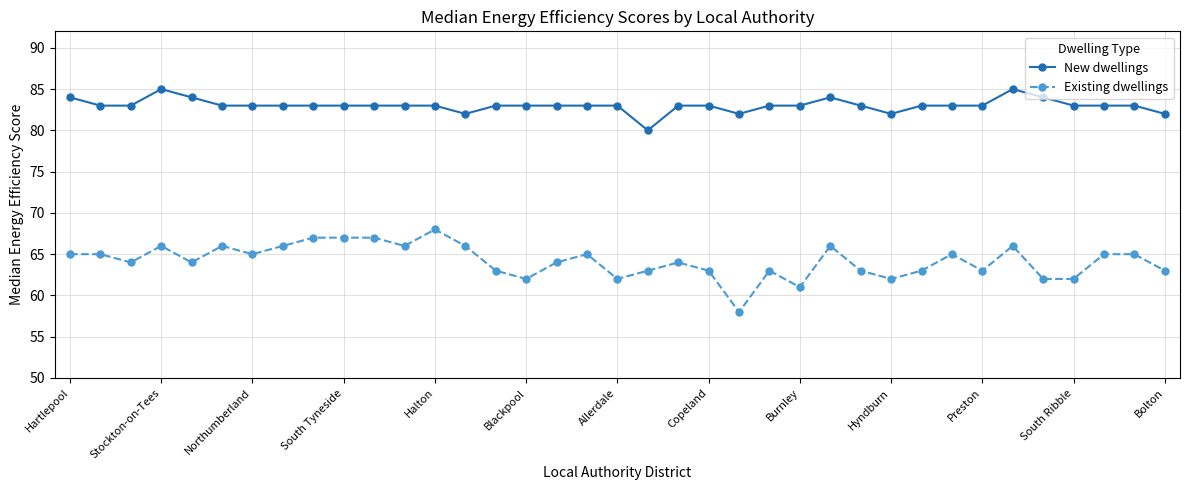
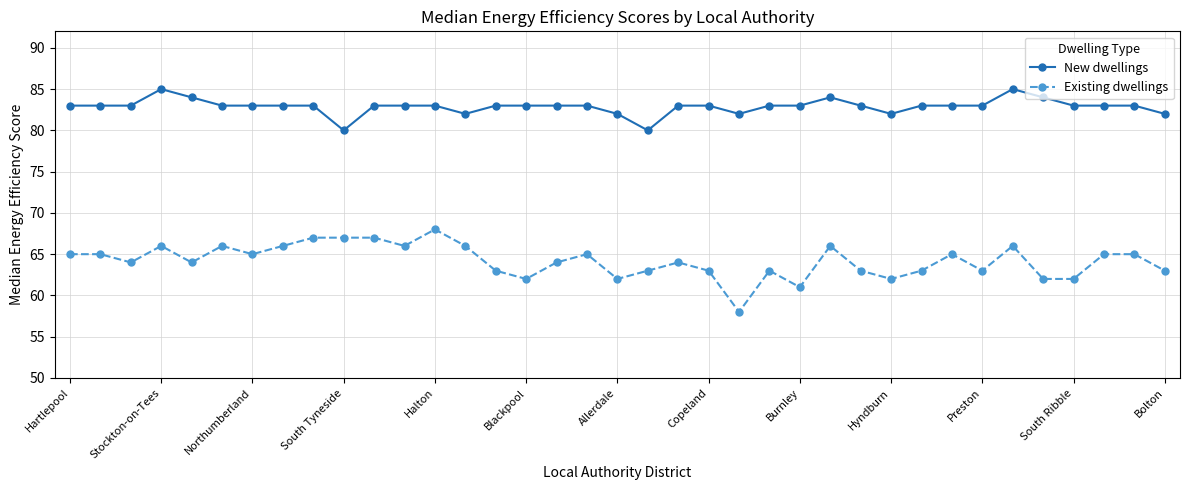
  {
    "New dwellings": {
-     "Hartlepool": 84,
+     "Hartlepool": 83,
      "Stockton-on-Tees": 85,
      "Northumberland": 83,
-     "South Tyneside": 83,
+     "South Tyneside": 80,
      "Halton": 83,
      "Blackpool": 83,
-     "Allerdale": 83,
+     "Allerdale": 82,
      "Copeland": 83,
      "Burnley": 83,
      "Hyndburn": 82,
      "Preston": 83,
      "South Ribble": 83,
      "Bolton": 82
    },
    "Existing dwellings": {
      "Hartlepool": 65,
      "Stockton-on-Tees": 66,
      "Northumberland": 65,
      "South Tyneside": 67,
      "Halton": 68,
      "Blackpool": 62,
      "Allerdale": 62,
      "Copeland": 63,
      "Burnley": 61,
      "Hyndburn": 62,
      "Preston": 63,
      "South Ribble": 62,
      "Bolton": 63
    }
  }
